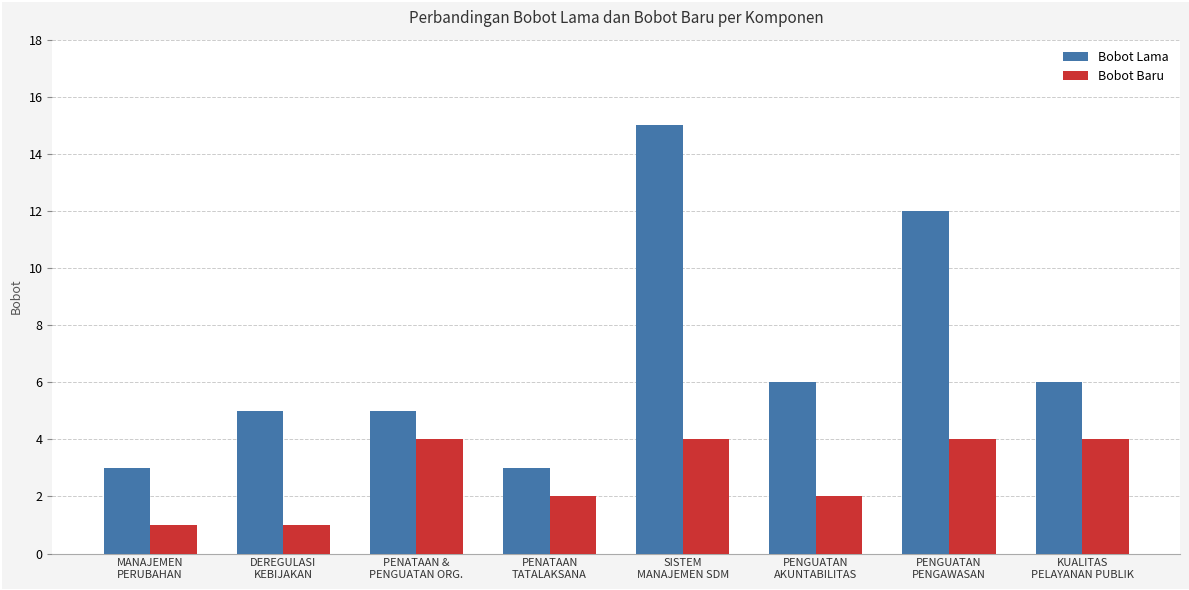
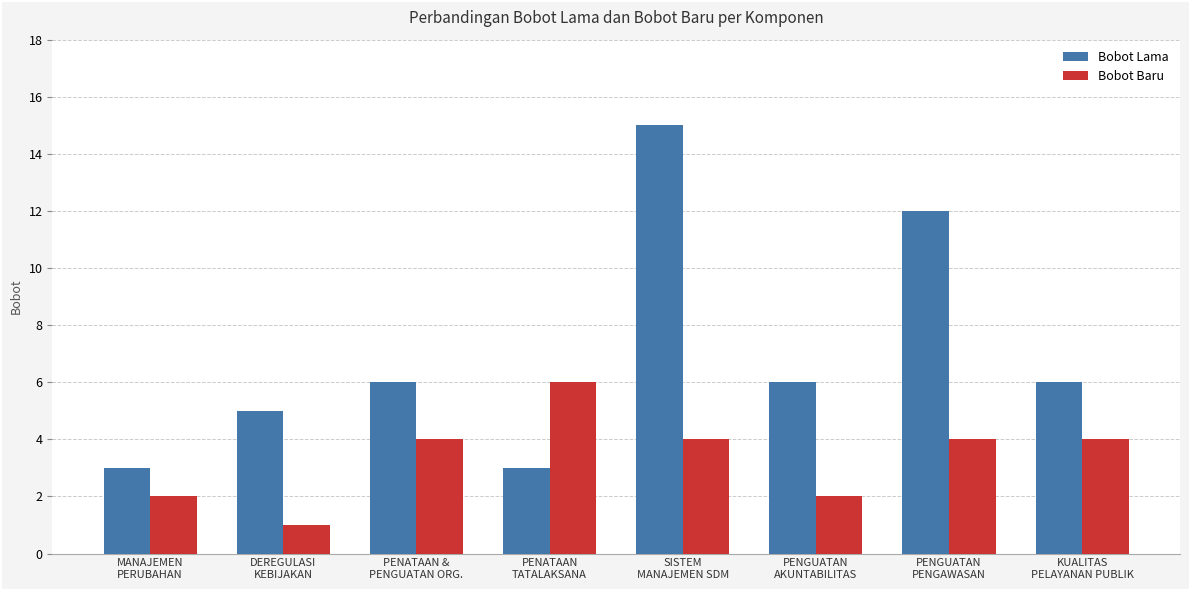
  {
    "Bobot Lama": {
      "MANAJEMEN PERUBAHAN": 3,
      "DEREGULASI KEBIJAKAN": 5,
-     "PENATAAN & PENGUATAN ORG.": 5,
+     "PENATAAN & PENGUATAN ORG.": 6,
      "PENATAAN TATALAKSANA": 3,
      "SISTEM MANAJEMEN SDM": 15,
      "PENGUATAN AKUNTABILITAS": 6,
      "PENGUATAN PENGAWASAN": 12,
      "KUALITAS PELAYANAN PUBLIK": 6
    },
    "Bobot Baru": {
-     "MANAJEMEN PERUBAHAN": 1,
+     "MANAJEMEN PERUBAHAN": 2,
      "DEREGULASI KEBIJAKAN": 1,
      "PENATAAN & PENGUATAN ORG.": 4,
-     "PENATAAN TATALAKSANA": 2,
+     "PENATAAN TATALAKSANA": 6,
      "SISTEM MANAJEMEN SDM": 4,
      "PENGUATAN AKUNTABILITAS": 2,
      "PENGUATAN PENGAWASAN": 4,
      "KUALITAS PELAYANAN PUBLIK": 4
    }
  }
